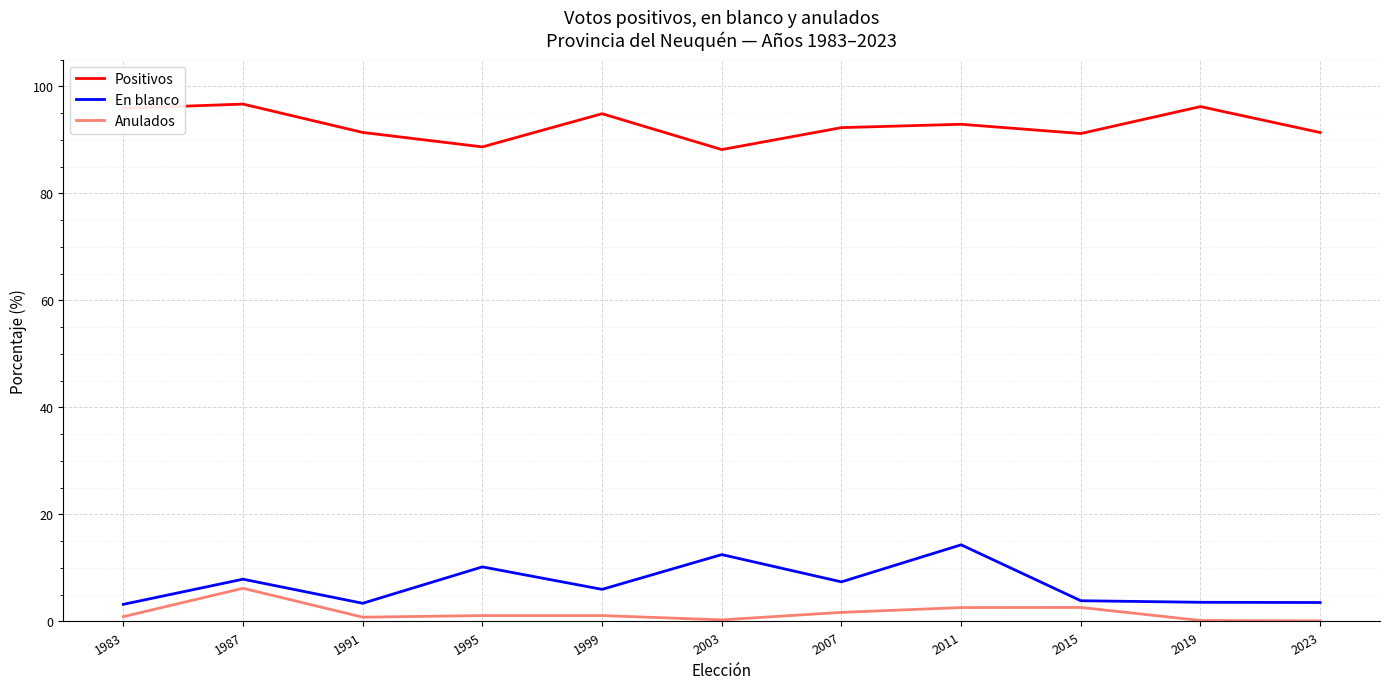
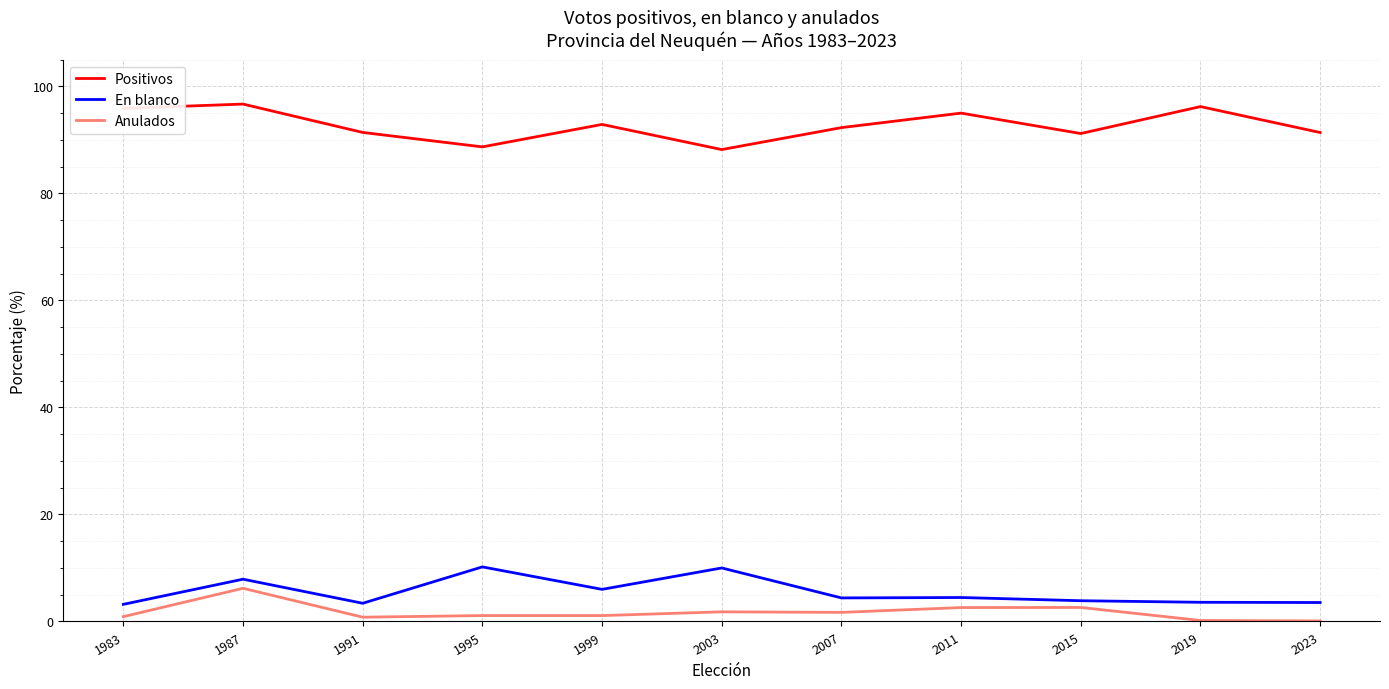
  {
    "Positivos": {
      "1987": 97,
      "1991": 91,
      "1995": 89,
-     "1999": 95,
+     "1999": 93,
      "2003": 88,
      "2007": 92,
-     "2011": 93,
+     "2011": 95,
      "2015": 91,
      "2019": 96,
      "2023": 91
    },
    "En blanco": {
      "1983": 3,
      "1987": 8,
      "1991": 3,
      "1995": 10,
      "1999": 6,
-     "2003": 13,
-     "2007": 7,
-     "2011": 14,
+     "2003": 10,
+     "2007": 4,
+     "2011": 4,
      "2015": 4,
      "2019": 4,
      "2023": 4
    },
    "Anulados": {
      "1983": 1,
      "1987": 6,
      "1991": 1,
      "1995": 1,
      "1999": 1,
-     "2003": 0,
+     "2003": 2,
      "2007": 2,
      "2011": 3,
      "2015": 3,
      "2019": 0,
      "2023": 0
    }
  }
